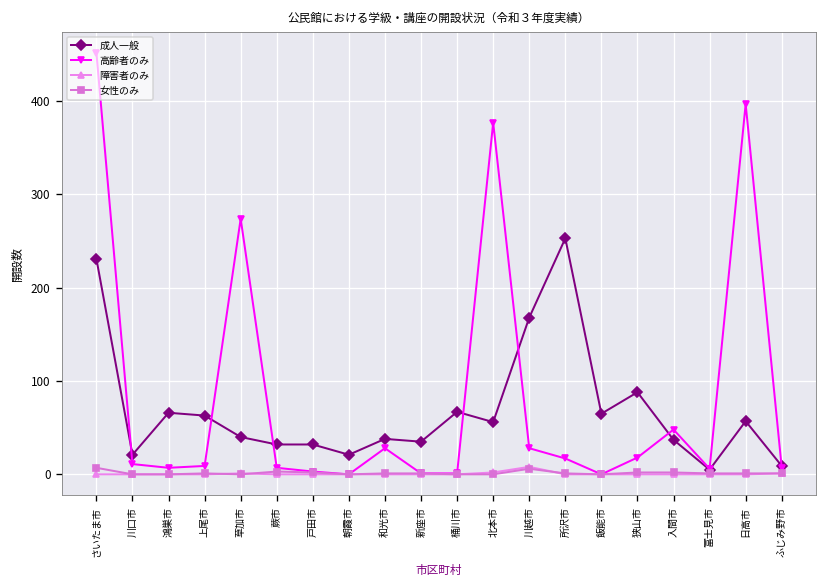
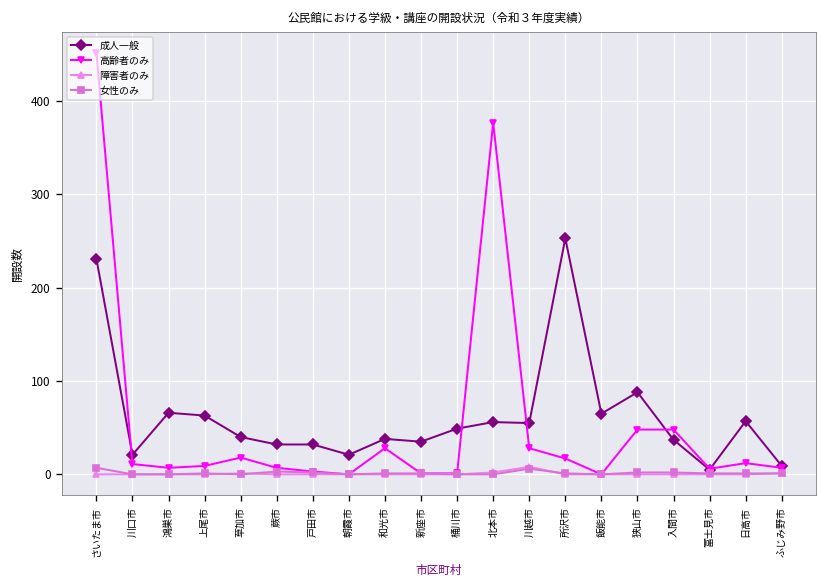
  {
    "成人一般": {
      "さいたま市": 230,
      "川口市": 20,
      "鴻巣市": 70,
      "上尾市": 60,
      "草加市": 40,
      "蕨市": 30,
      "戸田市": 30,
      "朝霞市": 20,
      "和光市": 40,
      "新座市": 40,
-     "桶川市": 70,
+     "桶川市": 50,
      "北本市": 60,
-     "川越市": 170,
+     "川越市": 60,
      "所沢市": 250,
      "飯能市": 70,
      "狭山市": 90,
      "入間市": 40,
      "日高市": 60
    },
    "高齢者のみ": {
      "川口市": 10,
      "鴻巣市": 10,
      "上尾市": 10,
-     "草加市": 270,
+     "草加市": 20,
      "蕨市": 10,
      "和光市": 30,
      "北本市": 380,
      "川越市": 30,
      "所沢市": 20,
-     "狭山市": 20,
+     "狭山市": 50,
      "入間市": 50,
-     "日高市": 400
+     "日高市": 10
    }
  }
